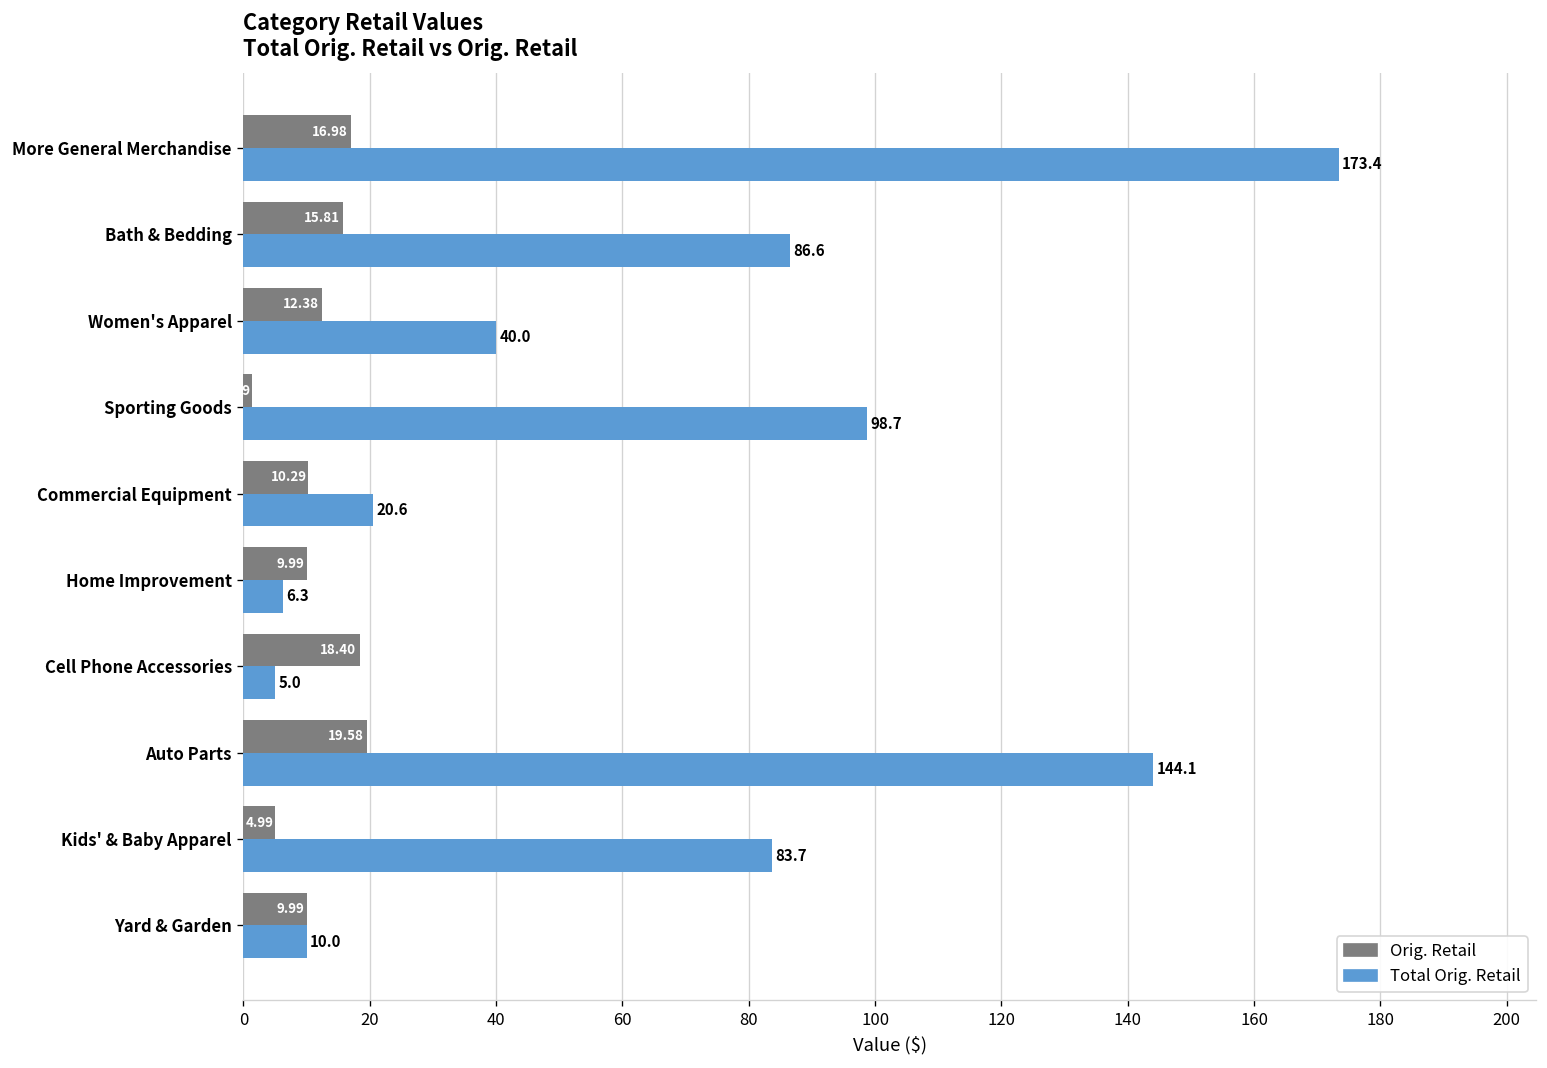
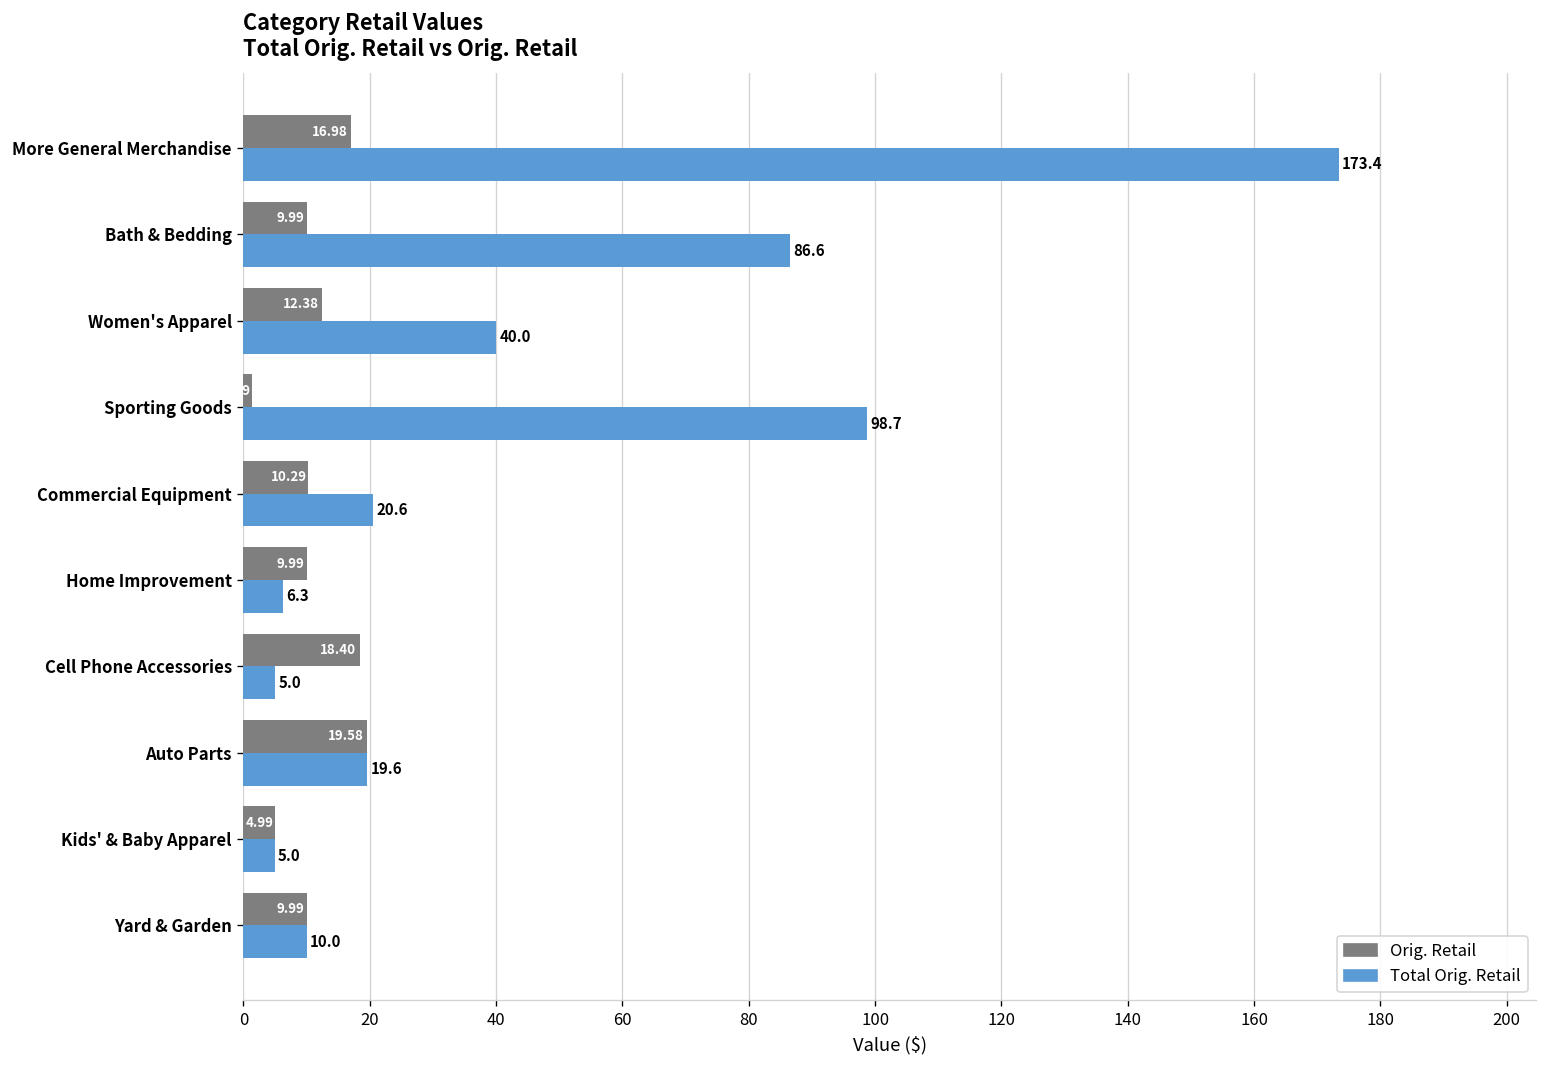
  {
    "Total Orig. Retail": {
      "More General Merchandise": 173.4,
      "Bath & Bedding": 86.6,
      "Women's Apparel": 40.0,
      "Sporting Goods": 98.7,
      "Commercial Equipment": 20.6,
      "Home Improvement": 6.3,
      "Cell Phone Accessories": 5.0,
-     "Auto Parts": 144.1,
-     "Kids' & Baby Apparel": 83.7,
+     "Auto Parts": 19.6,
+     "Kids' & Baby Apparel": 5.0,
      "Yard & Garden": 10.0
    },
    "Orig. Retail": {
      "More General Merchandise": 16.98,
-     "Bath & Bedding": 15.81,
+     "Bath & Bedding": 9.99,
      "Women's Apparel": 12.38,
      "Commercial Equipment": 10.29,
      "Home Improvement": 9.99,
      "Cell Phone Accessories": 18.40,
      "Auto Parts": 19.58,
      "Kids' & Baby Apparel": 4.99,
      "Yard & Garden": 9.99
    }
  }
